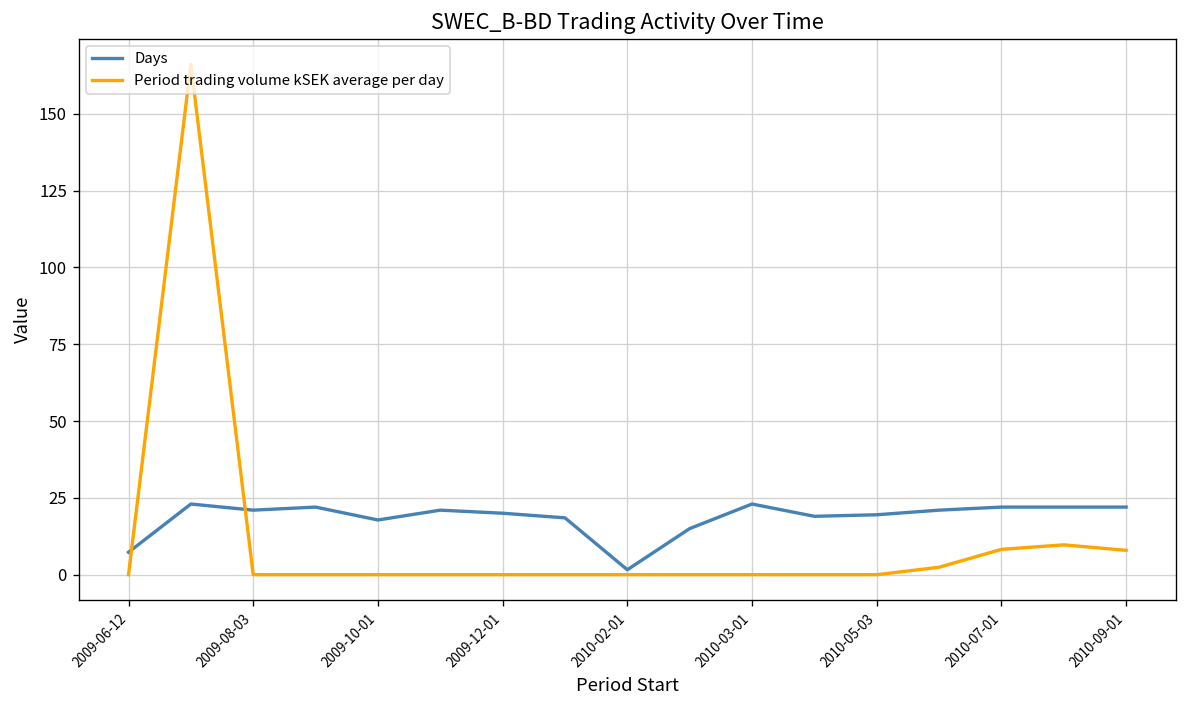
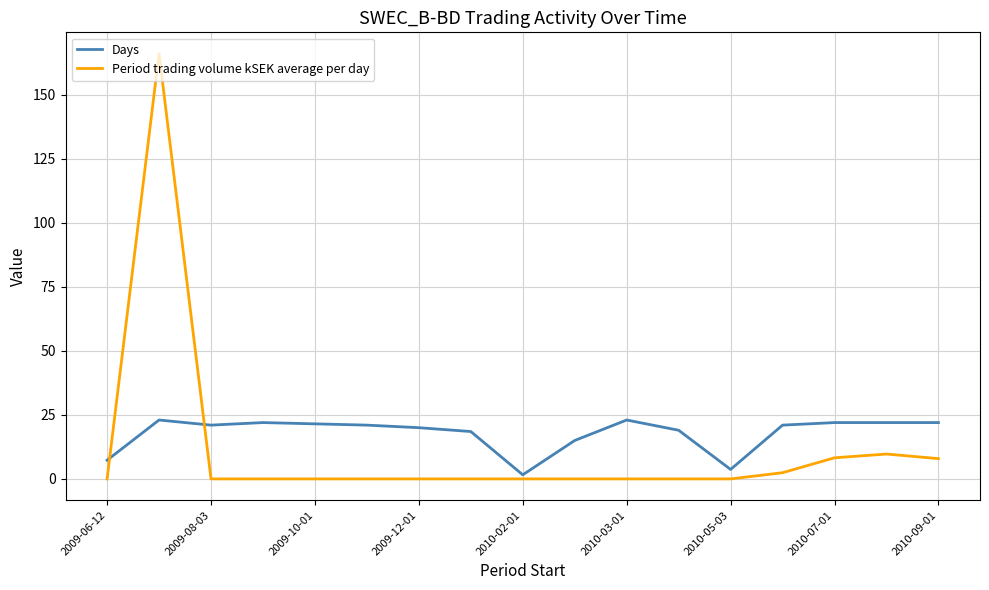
  {
    "Days": {
      "2009-06-12": 7,
      "2009-08-03": 21,
-     "2009-10-01": 18,
+     "2009-10-01": 22,
      "2009-12-01": 20,
      "2010-02-01": 2,
      "2010-03-01": 23,
-     "2010-05-03": 20,
+     "2010-05-03": 4,
      "2010-07-01": 22,
      "2010-09-01": 22
    },
    "Period trading volume kSEK average per day": {
      "2009-06-12": 0,
      "2009-08-03": 0,
      "2009-10-01": 0,
      "2009-12-01": 0,
      "2010-02-01": 0,
      "2010-03-01": 0,
      "2010-05-03": 0,
      "2010-07-01": 8,
      "2010-09-01": 8
    }
  }
